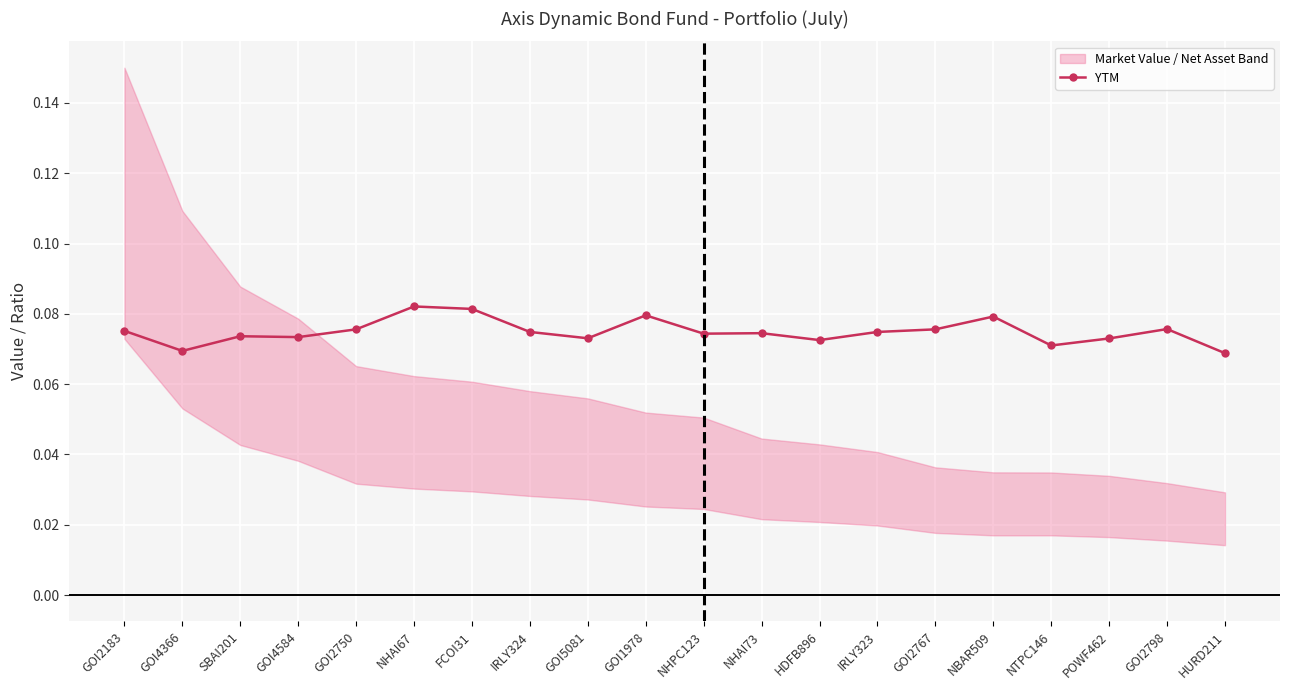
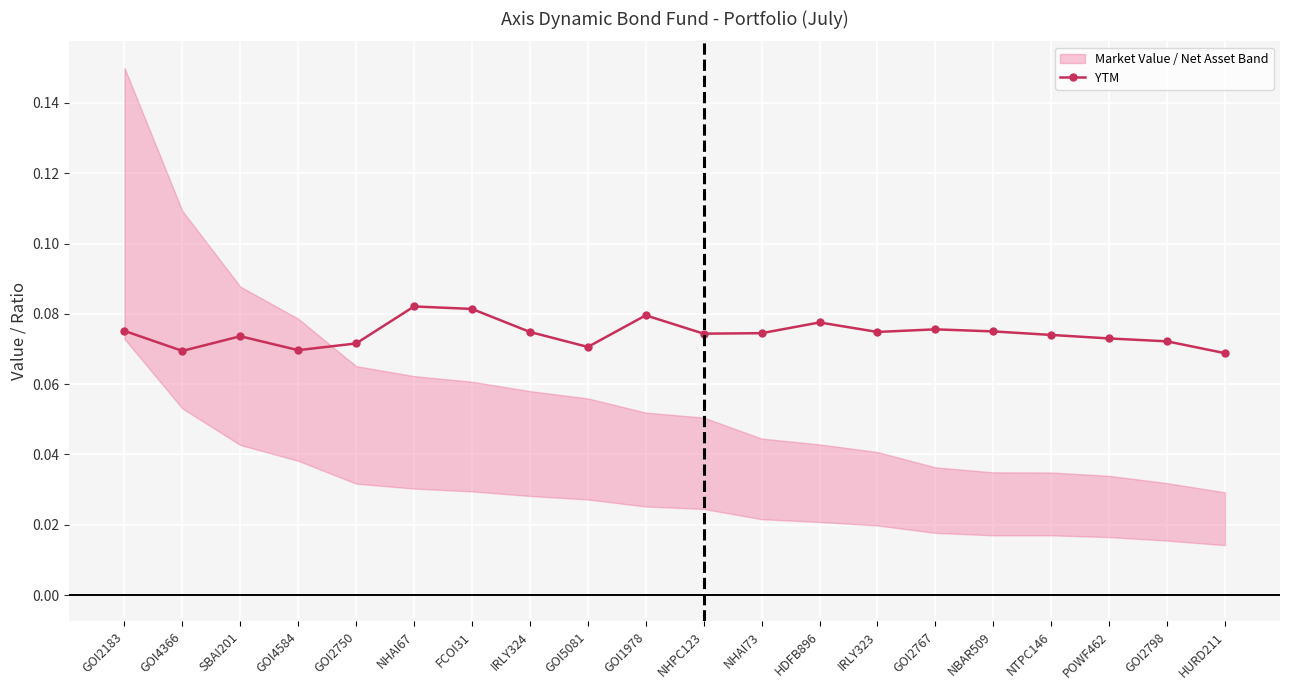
  {
    "YTM": {
      "GOI2183": 0.075,
      "GOI4366": 0.069,
      "SBAI201": 0.074,
-     "GOI4584": 0.073,
-     "GOI2750": 0.076,
+     "GOI4584": 0.070,
+     "GOI2750": 0.072,
      "NHAI67": 0.082,
      "FCOI31": 0.081,
      "IRLY324": 0.075,
-     "GOI5081": 0.073,
+     "GOI5081": 0.071,
      "GOI1978": 0.080,
      "NHPC123": 0.074,
      "NHAI73": 0.075,
-     "HDFB896": 0.073,
+     "HDFB896": 0.078,
      "IRLY323": 0.075,
      "GOI2767": 0.076,
-     "NBAR509": 0.079,
-     "NTPC146": 0.071,
+     "NBAR509": 0.075,
+     "NTPC146": 0.074,
      "POWF462": 0.073,
-     "GOI2798": 0.076,
+     "GOI2798": 0.072,
      "HURD211": 0.069
    }
  }
